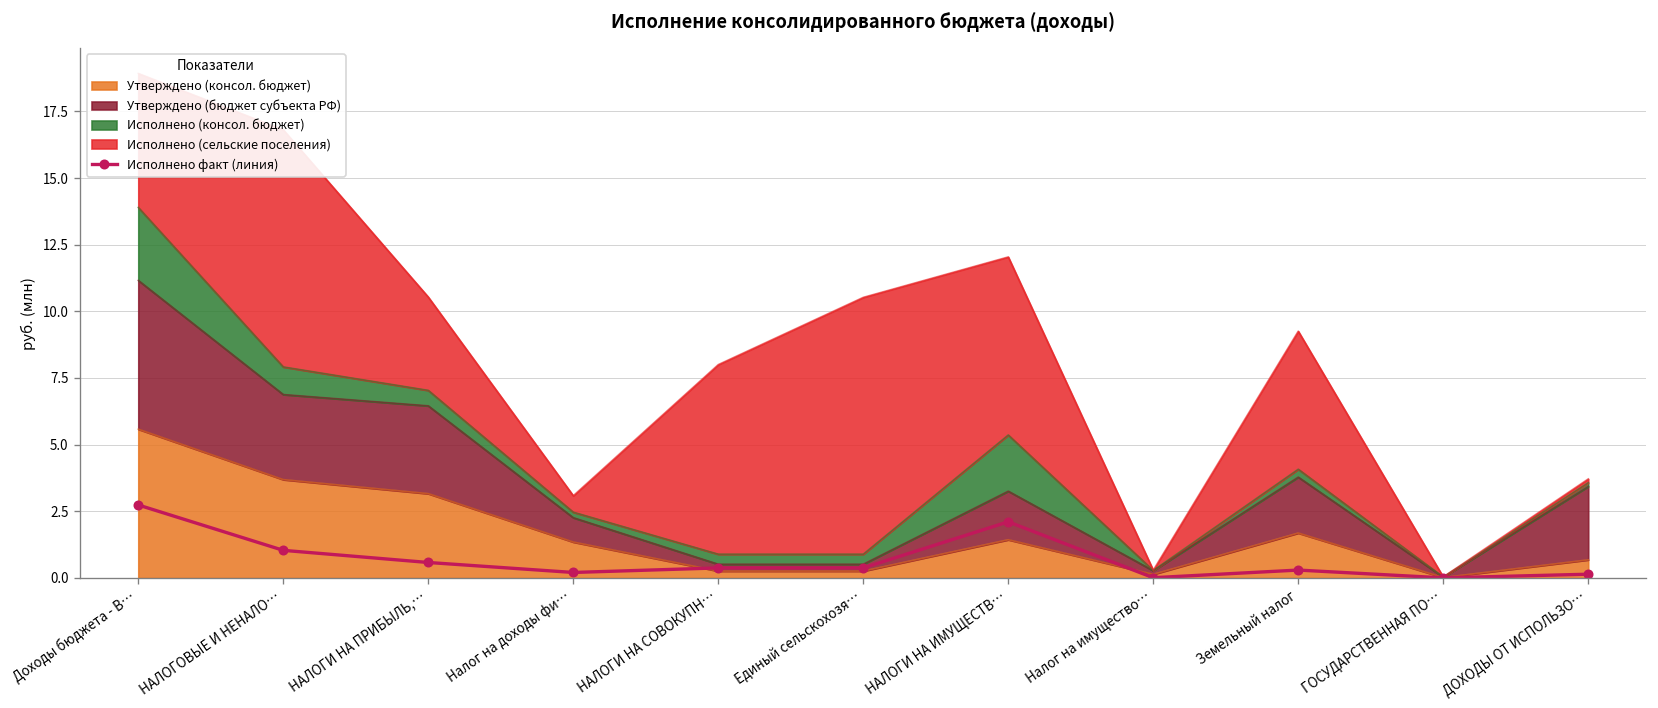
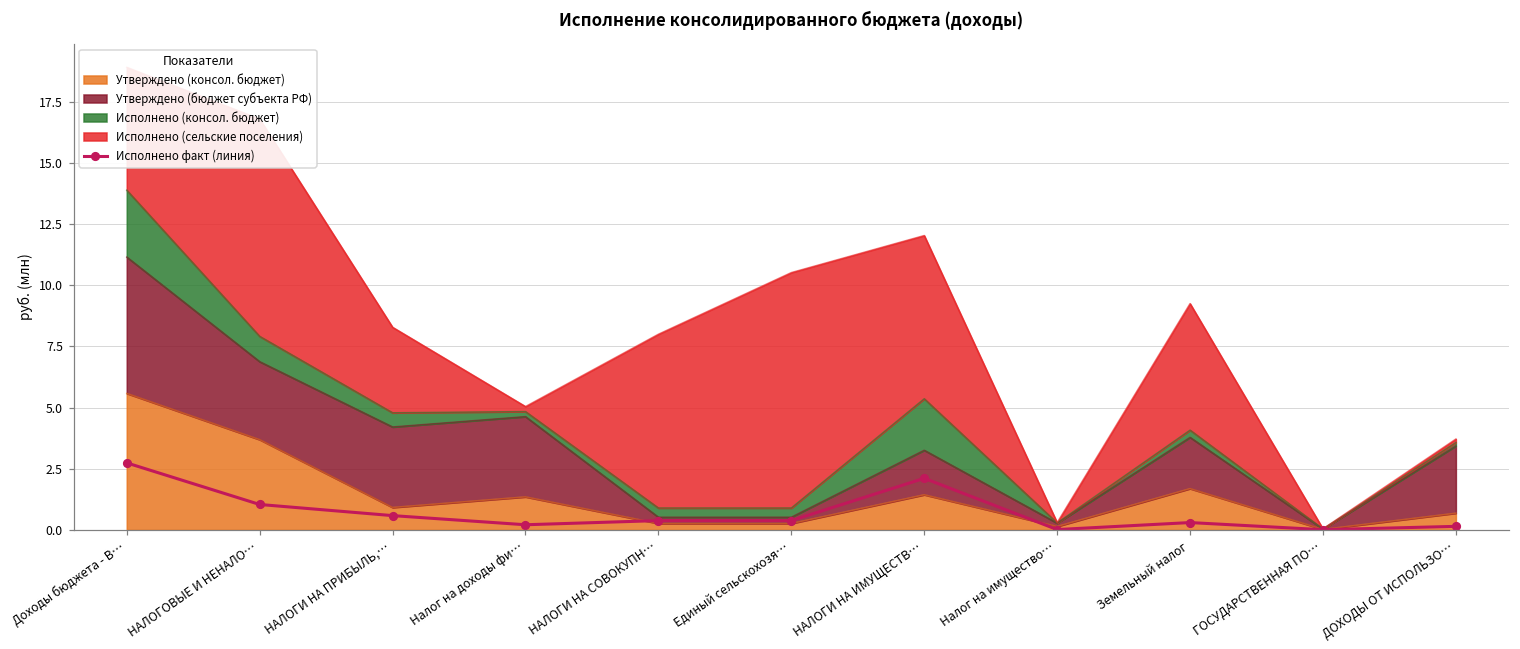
  {
    "Утверждено (консол. бюджет)": {
      "Доходы бюджета - В…": 5.6,
      "НАЛОГОВЫЕ И НЕНАЛО…": 3.7,
-     "НАЛОГИ НА ПРИБЫЛЬ,…": 3.2,
+     "НАЛОГИ НА ПРИБЫЛЬ,…": 0.9,
      "Налог на доходы фи…": 1.3,
      "НАЛОГИ НА СОВОКУПН…": 0.3,
      "Единый сельскохозя…": 0.3,
      "НАЛОГИ НА ИМУЩЕСТВ…": 1.4,
      "Налог на имущество…": 0.1,
      "Земельный налог": 1.7,
      "ДОХОДЫ ОТ ИСПОЛЬЗО…": 0.7
    },
    "Утверждено (бюджет субъекта РФ)": {
      "Доходы бюджета - В…": 5.6,
      "НАЛОГОВЫЕ И НЕНАЛО…": 3.2,
      "НАЛОГИ НА ПРИБЫЛЬ,…": 3.3,
-     "Налог на доходы фи…": 0.9,
+     "Налог на доходы фи…": 3.3,
      "НАЛОГИ НА СОВОКУПН…": 0.3,
      "Единый сельскохозя…": 0.3,
      "НАЛОГИ НА ИМУЩЕСТВ…": 1.8,
      "Земельный налог": 2.1,
      "ДОХОДЫ ОТ ИСПОЛЬЗО…": 2.8
    },
    "Исполнено (консол. бюджет)": {
      "Доходы бюджета - В…": 2.7,
      "НАЛОГОВЫЕ И НЕНАЛО…": 1.0,
      "НАЛОГИ НА ПРИБЫЛЬ,…": 0.6,
      "Налог на доходы фи…": 0.2,
      "НАЛОГИ НА СОВОКУПН…": 0.4,
      "Единый сельскохозя…": 0.4,
      "НАЛОГИ НА ИМУЩЕСТВ…": 2.1,
      "Земельный налог": 0.3,
      "ДОХОДЫ ОТ ИСПОЛЬЗО…": 0.1
    },
    "Исполнено (сельские поселения)": {
      "НАЛОГИ НА ПРИБЫЛЬ,…": 3.5,
-     "Налог на доходы фи…": 0.6,
+     "Налог на доходы фи…": 0.2,
      "НАЛОГИ НА СОВОКУПН…": 7.1,
      "Единый сельскохозя…": 9.6,
      "НАЛОГИ НА ИМУЩЕСТВ…": 6.7,
      "Земельный налог": 5.2,
      "ДОХОДЫ ОТ ИСПОЛЬЗО…": 0.1
    },
    "Исполнено факт (линия)": {
      "Доходы бюджета - В…": 2.7,
      "НАЛОГОВЫЕ И НЕНАЛО…": 1.0,
      "НАЛОГИ НА ПРИБЫЛЬ,…": 0.6,
      "Налог на доходы фи…": 0.2,
      "НАЛОГИ НА СОВОКУПН…": 0.4,
      "Единый сельскохозя…": 0.4,
      "НАЛОГИ НА ИМУЩЕСТВ…": 2.1,
      "Налог на имущество…": 0.0,
      "Земельный налог": 0.3,
      "ДОХОДЫ ОТ ИСПОЛЬЗО…": 0.1
    }
  }
